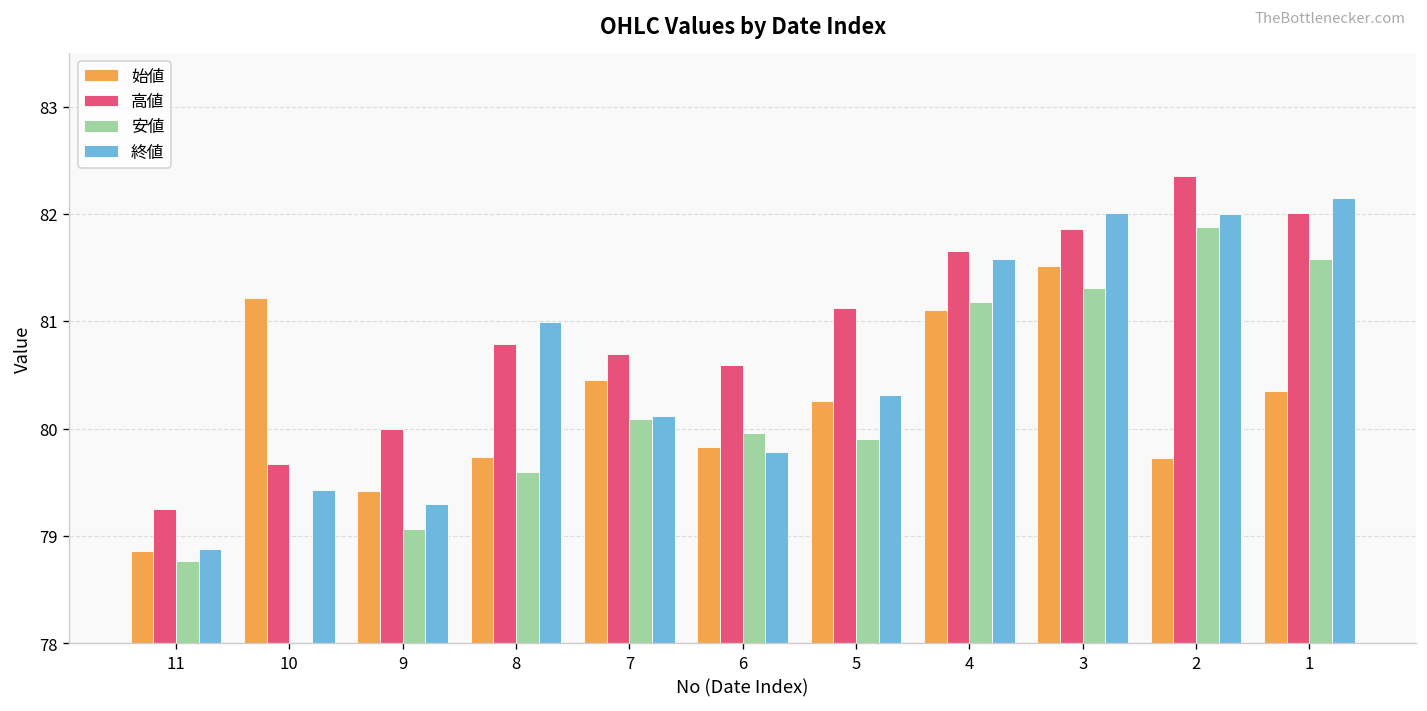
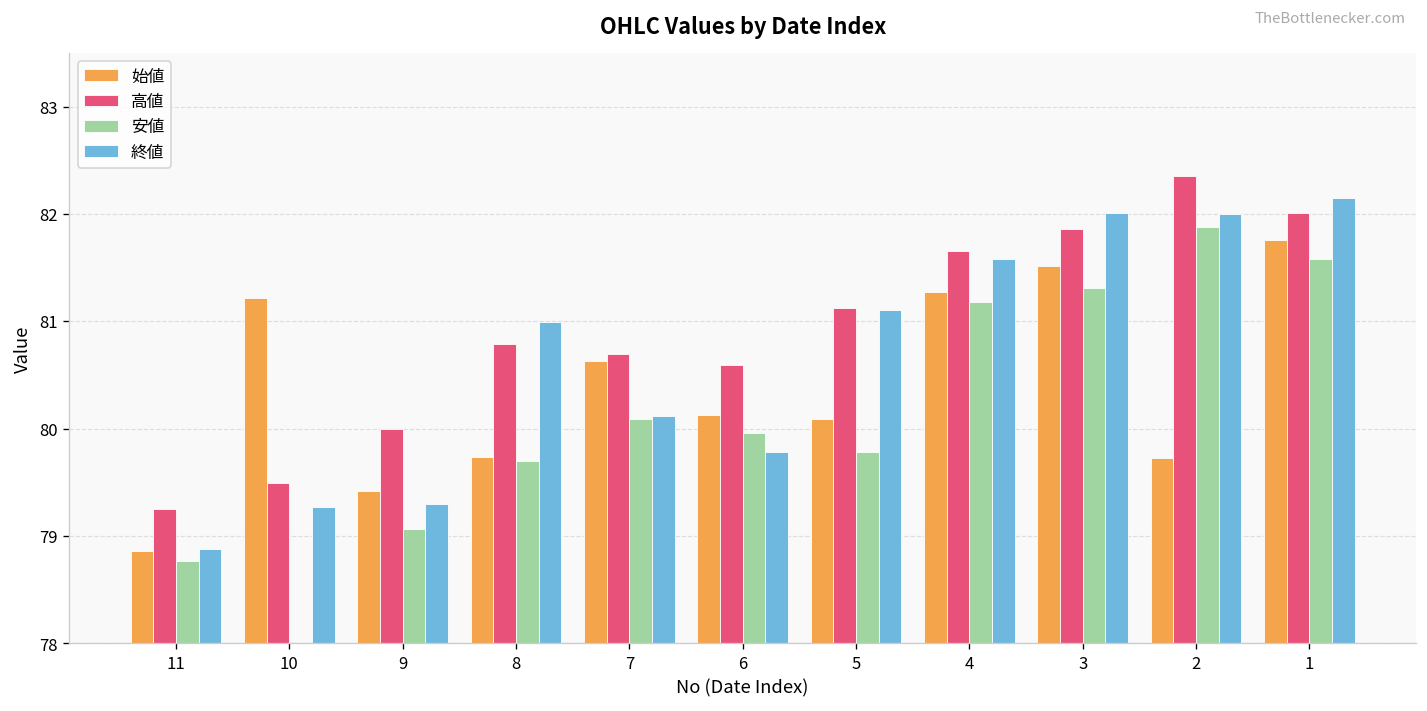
  {
    "始値": {
      "11": 78.9,
      "10": 81.2,
      "9": 79.4,
      "8": 79.7,
-     "7": 80.5,
-     "6": 79.8,
-     "5": 80.3,
-     "4": 81.1,
+     "7": 80.6,
+     "6": 80.1,
+     "5": 80.1,
+     "4": 81.3,
      "3": 81.5,
      "2": 79.7,
-     "1": 80.4
+     "1": 81.8
    },
    "高値": {
      "11": 79.3,
-     "10": 79.7,
+     "10": 79.5,
      "9": 80.0,
      "8": 80.8,
      "7": 80.7,
      "6": 80.6,
      "5": 81.1,
      "4": 81.7,
      "3": 81.9,
      "2": 82.4,
      "1": 82.0
    },
    "安値": {
      "11": 78.8,
      "9": 79.1,
-     "8": 79.6,
+     "8": 79.7,
      "7": 80.1,
      "6": 80.0,
-     "5": 79.9,
+     "5": 79.8,
      "4": 81.2,
      "3": 81.3,
      "2": 81.9,
      "1": 81.6
    },
    "終値": {
      "11": 78.9,
-     "10": 79.4,
+     "10": 79.3,
      "9": 79.3,
      "8": 81.0,
      "7": 80.1,
      "6": 79.8,
-     "5": 80.3,
+     "5": 81.1,
      "4": 81.6,
      "3": 82.0,
      "2": 82.0,
      "1": 82.2
    }
  }
